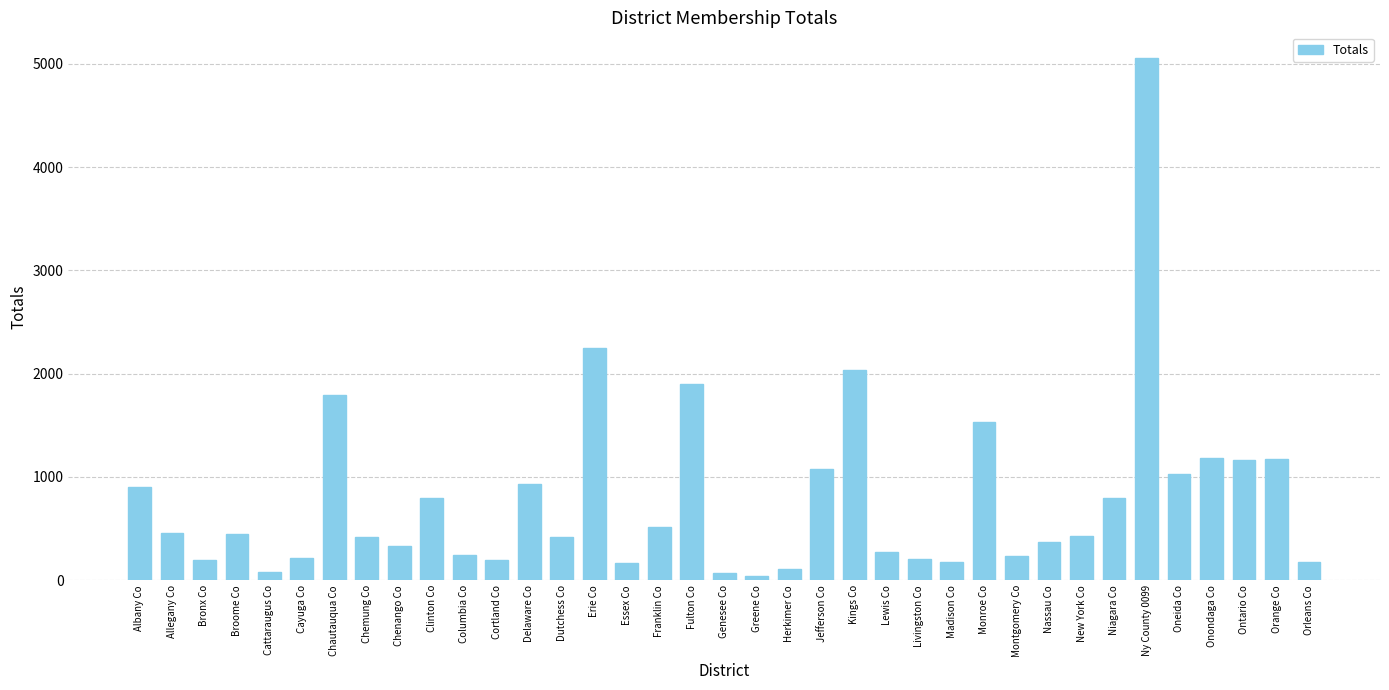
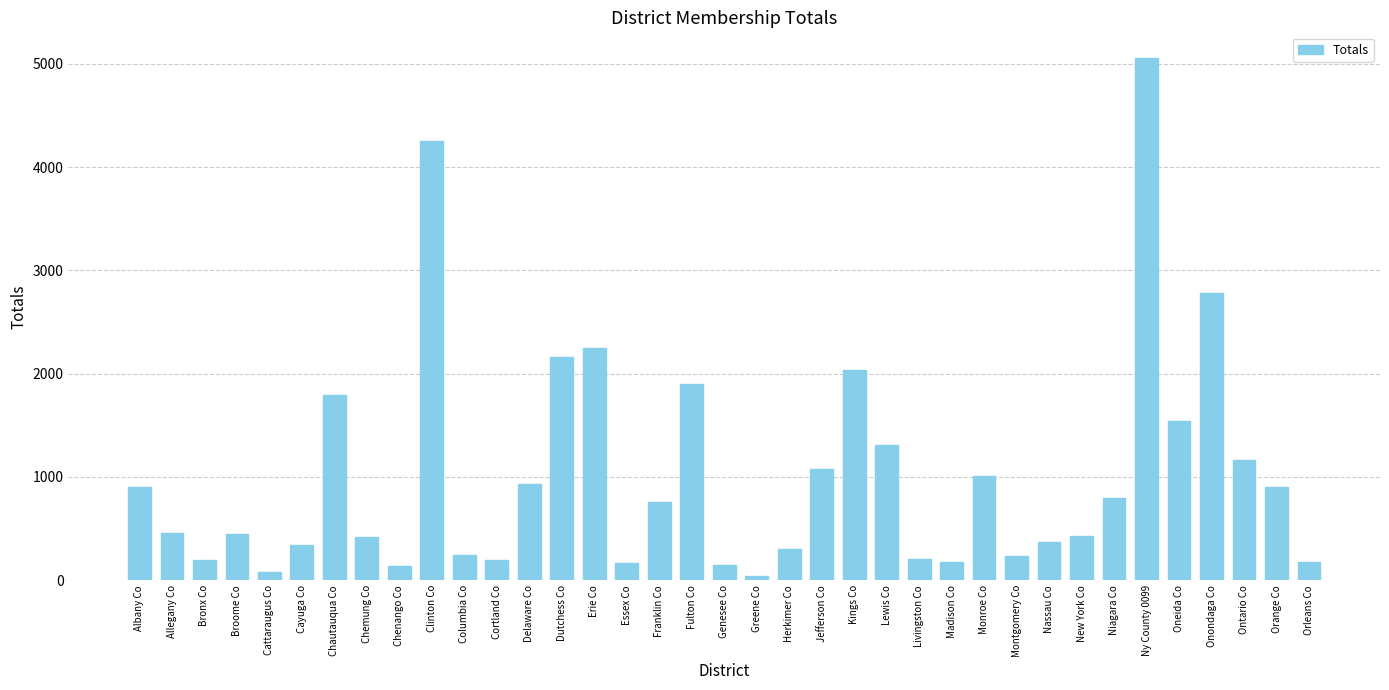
  {
    "Albany Co": 900,
    "Allegany Co": 460,
    "Bronx Co": 200,
    "Broome Co": 440,
    "Cattaraugus Co": 80,
-   "Cayuga Co": 220,
+   "Cayuga Co": 340,
    "Chautauqua Co": 1800,
    "Chemung Co": 420,
-   "Chenango Co": 330,
-   "Clinton Co": 800,
+   "Chenango Co": 140,
+   "Clinton Co": 4260,
    "Columbia Co": 240,
    "Cortland Co": 200,
    "Delaware Co": 930,
-   "Dutchess Co": 420,
+   "Dutchess Co": 2160,
    "Erie Co": 2250,
    "Essex Co": 160,
-   "Franklin Co": 510,
+   "Franklin Co": 750,
    "Fulton Co": 1900,
-   "Genesee Co": 70,
+   "Genesee Co": 150,
    "Greene Co": 50,
-   "Herkimer Co": 110,
+   "Herkimer Co": 300,
    "Jefferson Co": 1070,
    "Kings Co": 2040,
-   "Lewis Co": 270,
+   "Lewis Co": 1310,
    "Livingston Co": 210,
    "Madison Co": 170,
-   "Monroe Co": 1530,
+   "Monroe Co": 1010,
    "Montgomery Co": 240,
    "Nassau Co": 370,
    "New York Co": 430,
    "Niagara Co": 790,
    "Ny County 0099": 5050,
-   "Oneida Co": 1030,
-   "Onondaga Co": 1190,
+   "Oneida Co": 1540,
+   "Onondaga Co": 2780,
    "Ontario Co": 1160,
-   "Orange Co": 1170,
+   "Orange Co": 900,
    "Orleans Co": 180
  }
